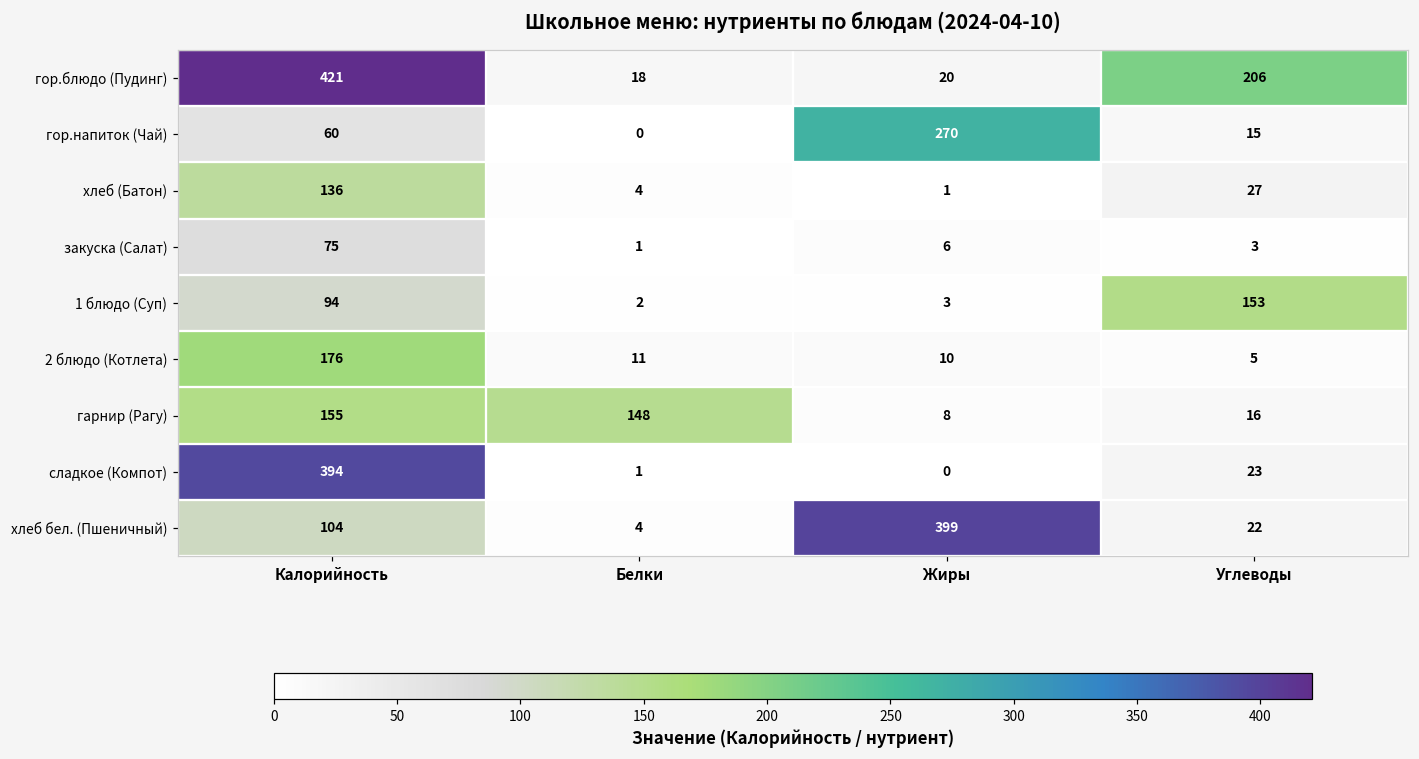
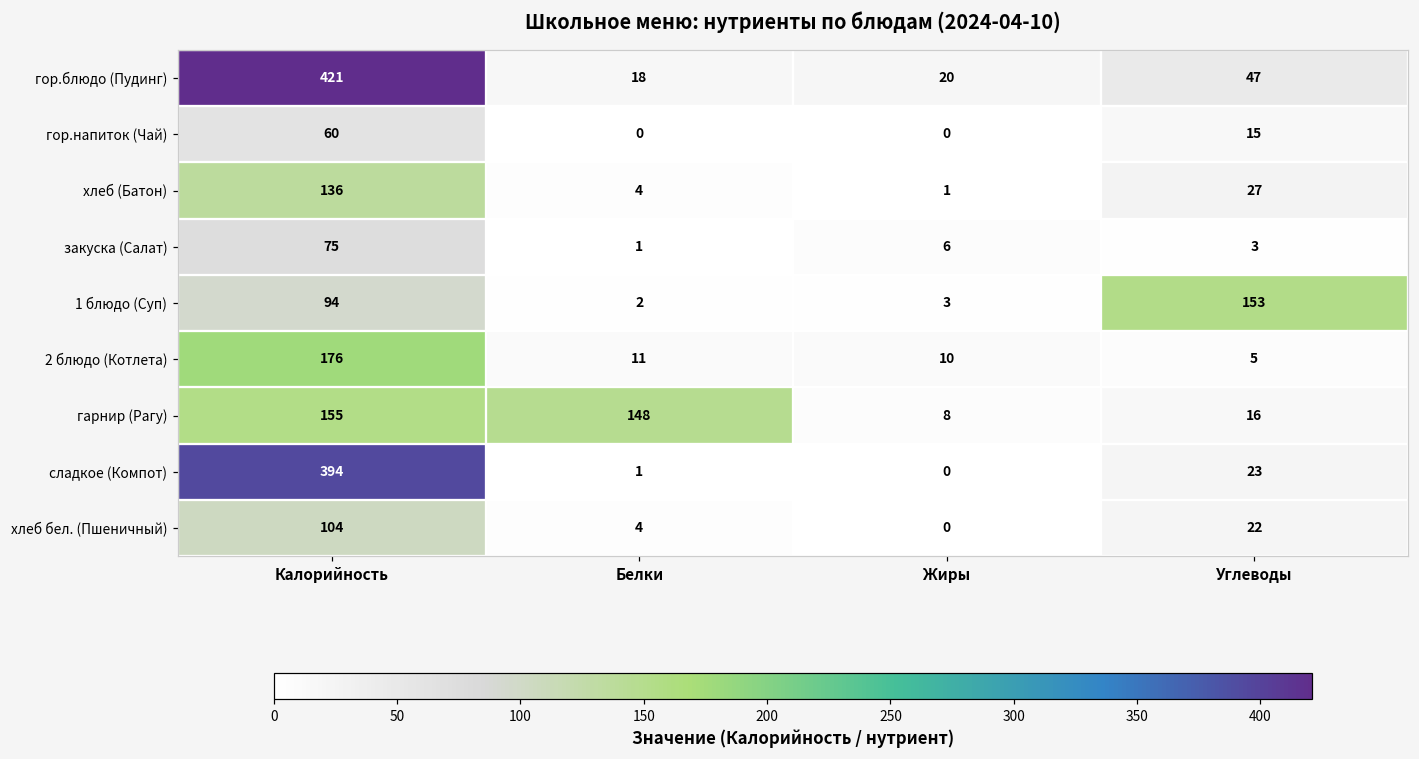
  {
    "гор.блюдо (Пудинг)": {
      "Калорийность": 421,
      "Белки": 18,
      "Жиры": 20,
-     "Углеводы": 206
+     "Углеводы": 47
    },
    "гор.напиток (Чай)": {
      "Калорийность": 60,
      "Белки": 0,
-     "Жиры": 270,
+     "Жиры": 0,
      "Углеводы": 15
    },
    "хлеб (Батон)": {
      "Калорийность": 136,
      "Белки": 4,
      "Жиры": 1,
      "Углеводы": 27
    },
    "закуска (Салат)": {
      "Калорийность": 75,
      "Белки": 1,
      "Жиры": 6,
      "Углеводы": 3
    },
    "1 блюдо (Суп)": {
      "Калорийность": 94,
      "Белки": 2,
      "Жиры": 3,
      "Углеводы": 153
    },
    "2 блюдо (Котлета)": {
      "Калорийность": 176,
      "Белки": 11,
      "Жиры": 10,
      "Углеводы": 5
    },
    "гарнир (Рагу)": {
      "Калорийность": 155,
      "Белки": 148,
      "Жиры": 8,
      "Углеводы": 16
    },
    "сладкое (Компот)": {
      "Калорийность": 394,
      "Белки": 1,
      "Жиры": 0,
      "Углеводы": 23
    },
    "хлеб бел. (Пшеничный)": {
      "Калорийность": 104,
      "Белки": 4,
-     "Жиры": 399,
+     "Жиры": 0,
      "Углеводы": 22
    }
  }
